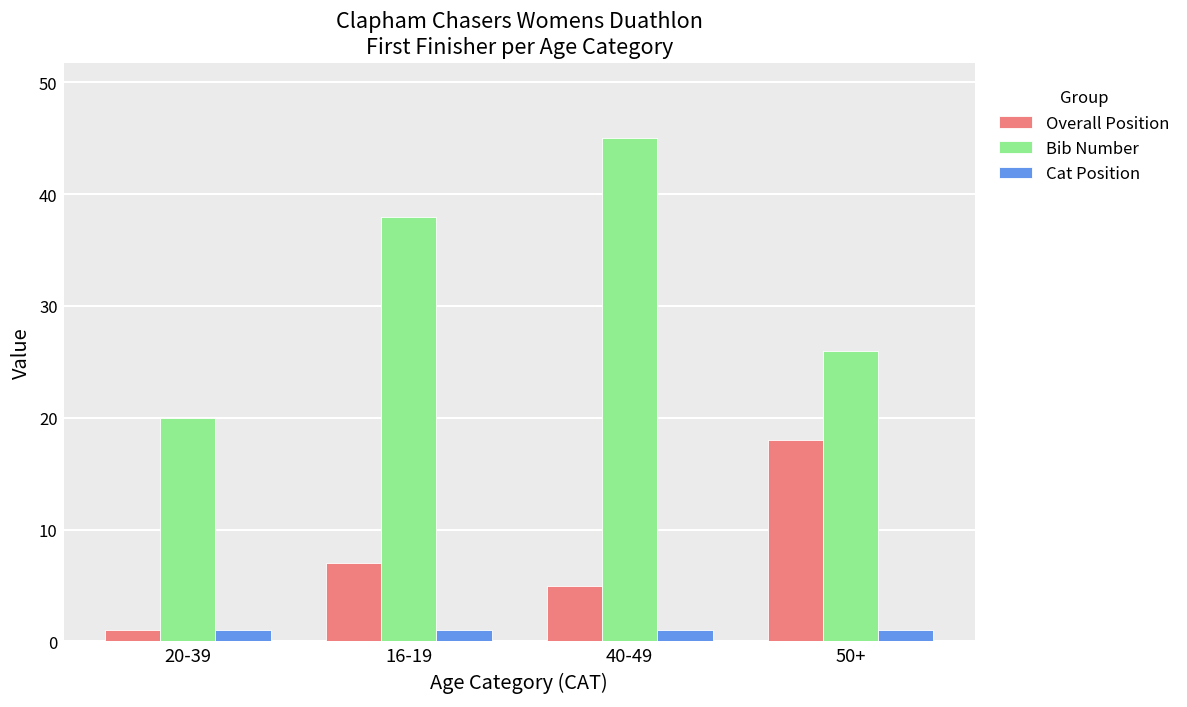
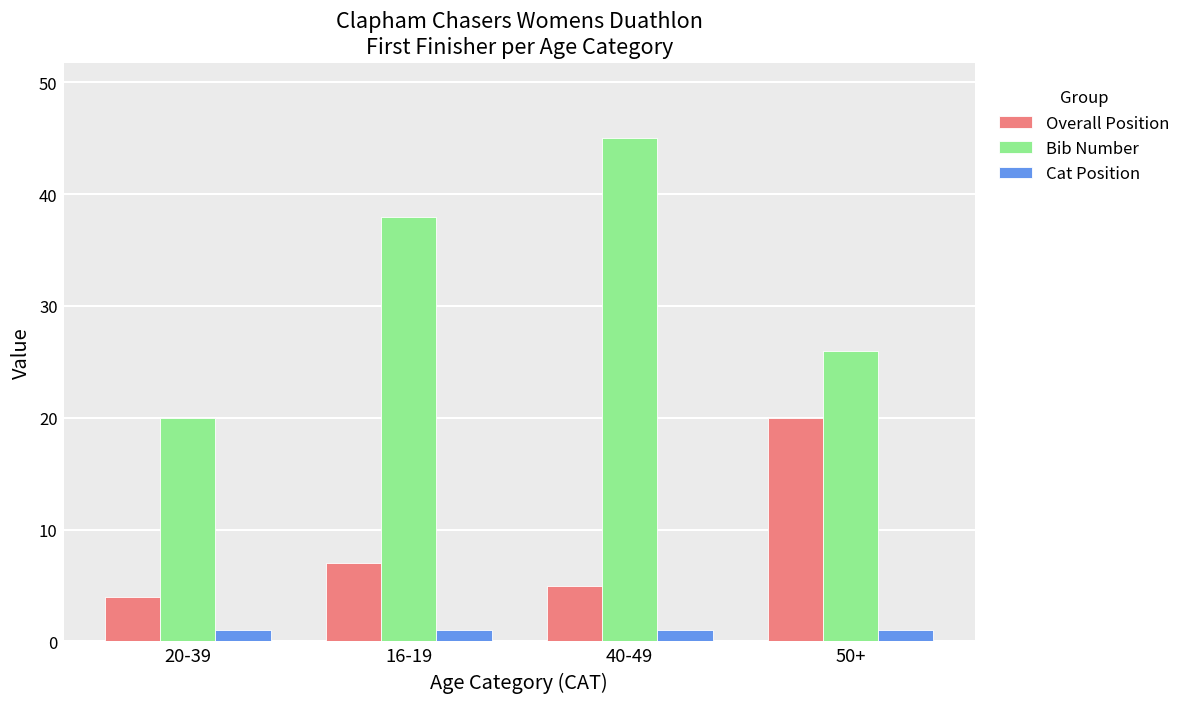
  {
    "Overall Position": {
-     "20-39": 1,
+     "20-39": 4,
      "16-19": 7,
      "40-49": 5,
-     "50+": 18
+     "50+": 20
    },
    "Bib Number": {
      "20-39": 20,
      "16-19": 38,
      "40-49": 45,
      "50+": 26
    },
    "Cat Position": {
      "20-39": 1,
      "16-19": 1,
      "40-49": 1,
      "50+": 1
    }
  }
